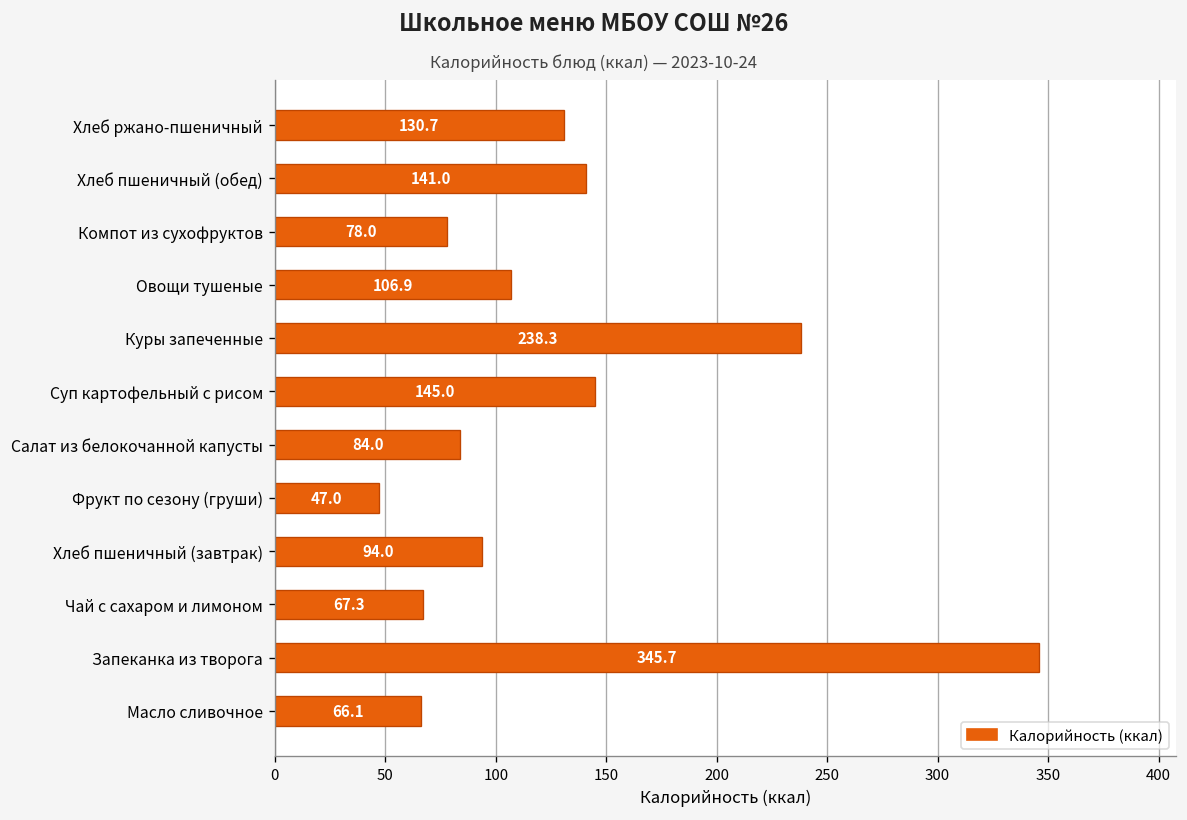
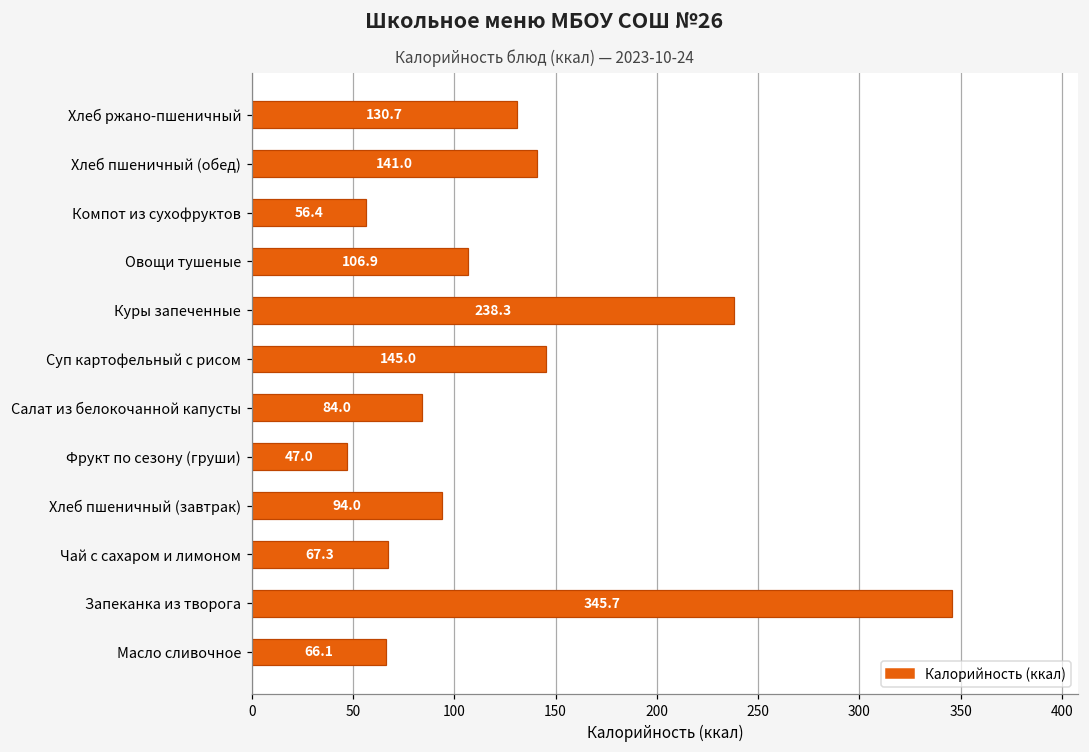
  {
    "Хлеб ржано-пшеничный": 130.7,
    "Хлеб пшеничный (обед)": 141.0,
-   "Компот из сухофруктов": 78.0,
+   "Компот из сухофруктов": 56.4,
    "Овощи тушеные": 106.9,
    "Куры запеченные": 238.3,
    "Суп картофельный с рисом": 145.0,
    "Салат из белокочанной капусты": 84.0,
    "Фрукт по сезону (груши)": 47.0,
    "Хлеб пшеничный (завтрак)": 94.0,
    "Чай с сахаром и лимоном": 67.3,
    "Запеканка из творога": 345.7,
    "Масло сливочное": 66.1
  }
